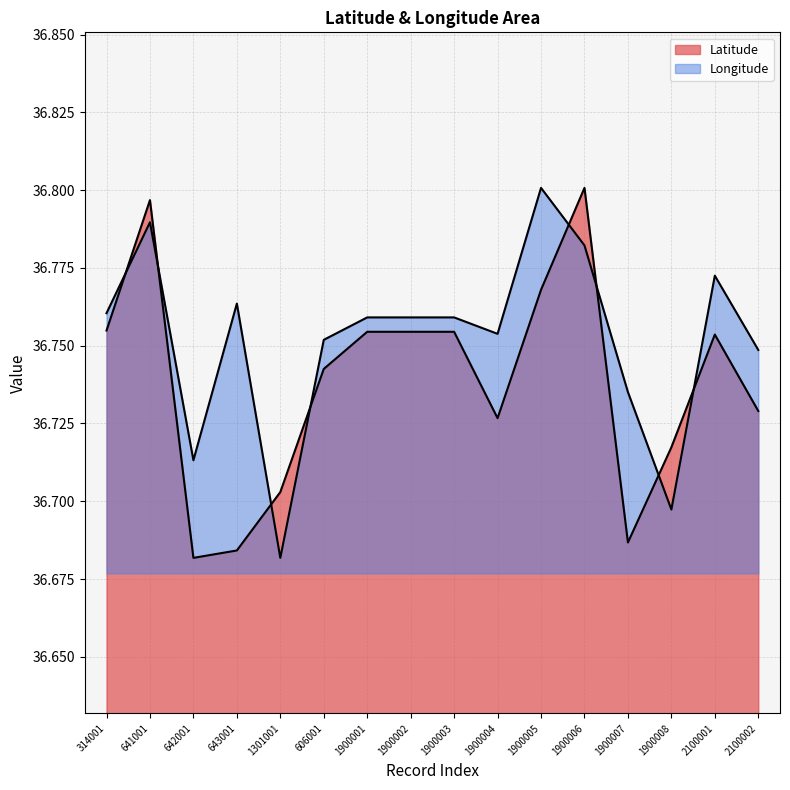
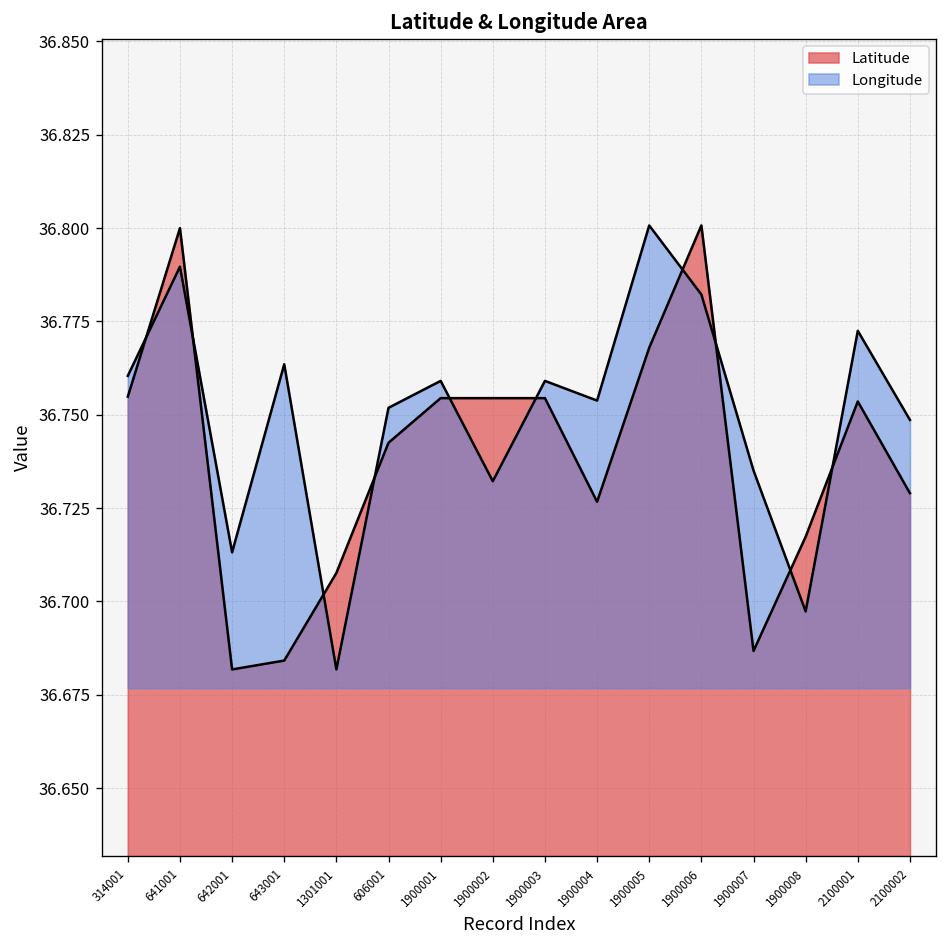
  {
    "Latitude": {
      "314001": 36.755,
-     "641001": 36.797,
+     "641001": 36.800,
      "642001": 36.682,
      "643001": 36.684,
-     "1301001": 36.703,
+     "1301001": 36.708,
      "606001": 36.743,
      "1900001": 36.754,
      "1900002": 36.754,
      "1900003": 36.754,
      "1900004": 36.727,
      "1900005": 36.768,
      "1900006": 36.801,
      "1900007": 36.687,
      "1900008": 36.717,
      "2100001": 36.754,
      "2100002": 36.729
    },
    "Longitude": {
      "314001": 36.760,
      "641001": 36.790,
      "642001": 36.713,
      "643001": 36.764,
      "1301001": 36.682,
      "606001": 36.752,
      "1900001": 36.759,
-     "1900002": 36.759,
+     "1900002": 36.732,
      "1900003": 36.759,
      "1900004": 36.754,
      "1900005": 36.801,
      "1900006": 36.782,
      "1900007": 36.735,
      "1900008": 36.697,
      "2100001": 36.773,
      "2100002": 36.749
    }
  }
